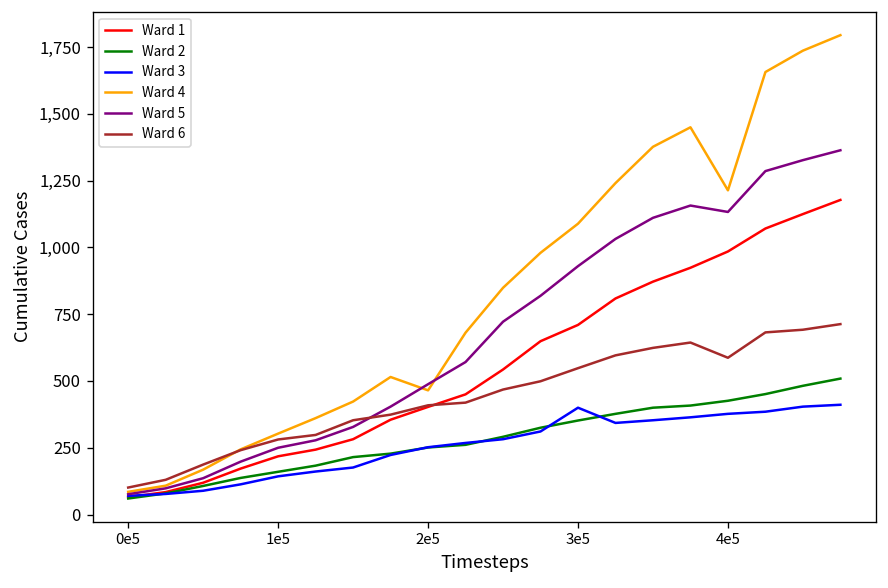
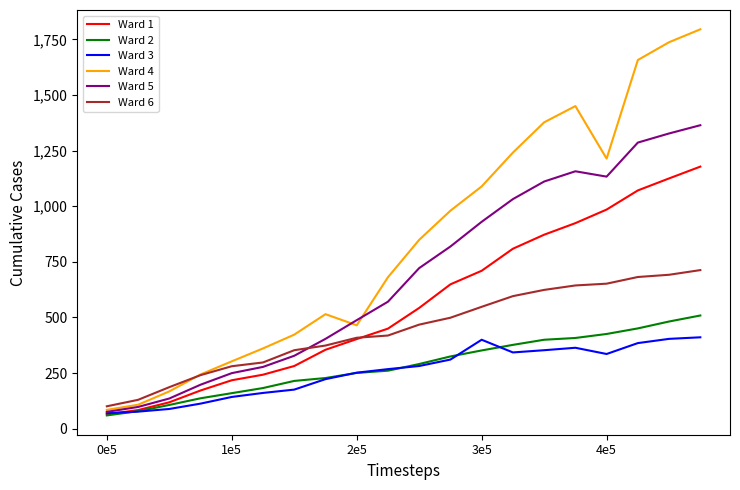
  {
    "Ward 1": {
      "1e5": "220",
      "3e5": "710",
      "4e5": "990"
    },
    "Ward 2": {
      "1e5": "160",
      "3e5": "350",
      "4e5": "430"
    },
    "Ward 3": {
      "1e5": "140",
      "3e5": "400",
-     "4e5": "380"
+     "4e5": "340"
    },
    "Ward 4": {
      "1e5": "300",
      "2e5": "470",
      "3e5": "1,090",
      "4e5": "1,210"
    },
    "Ward 5": {
      "1e5": "250",
      "2e5": "490",
      "3e5": "930",
      "4e5": "1,130"
    },
    "Ward 6": {
      "0e5": "100",
      "1e5": "280",
      "3e5": "550",
-     "4e5": "590"
+     "4e5": "650"
    }
  }
